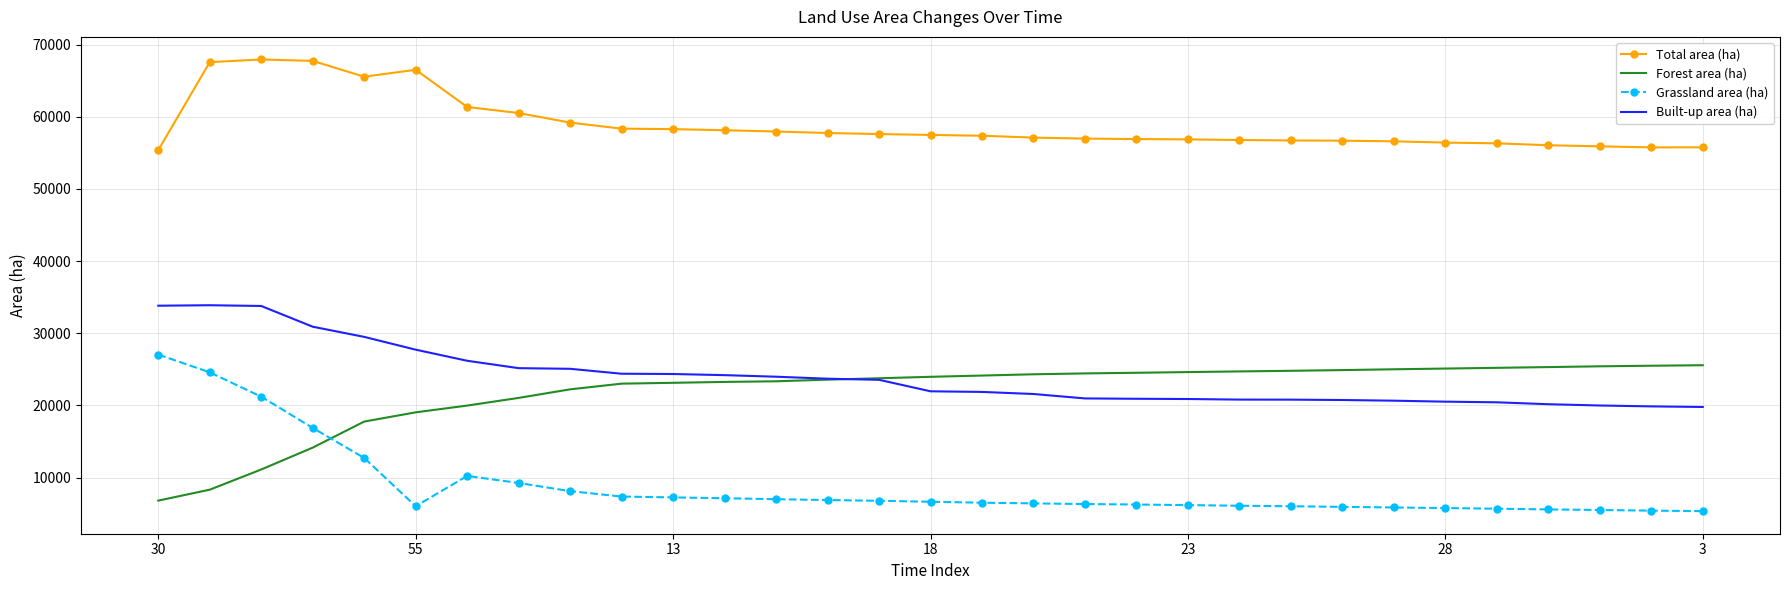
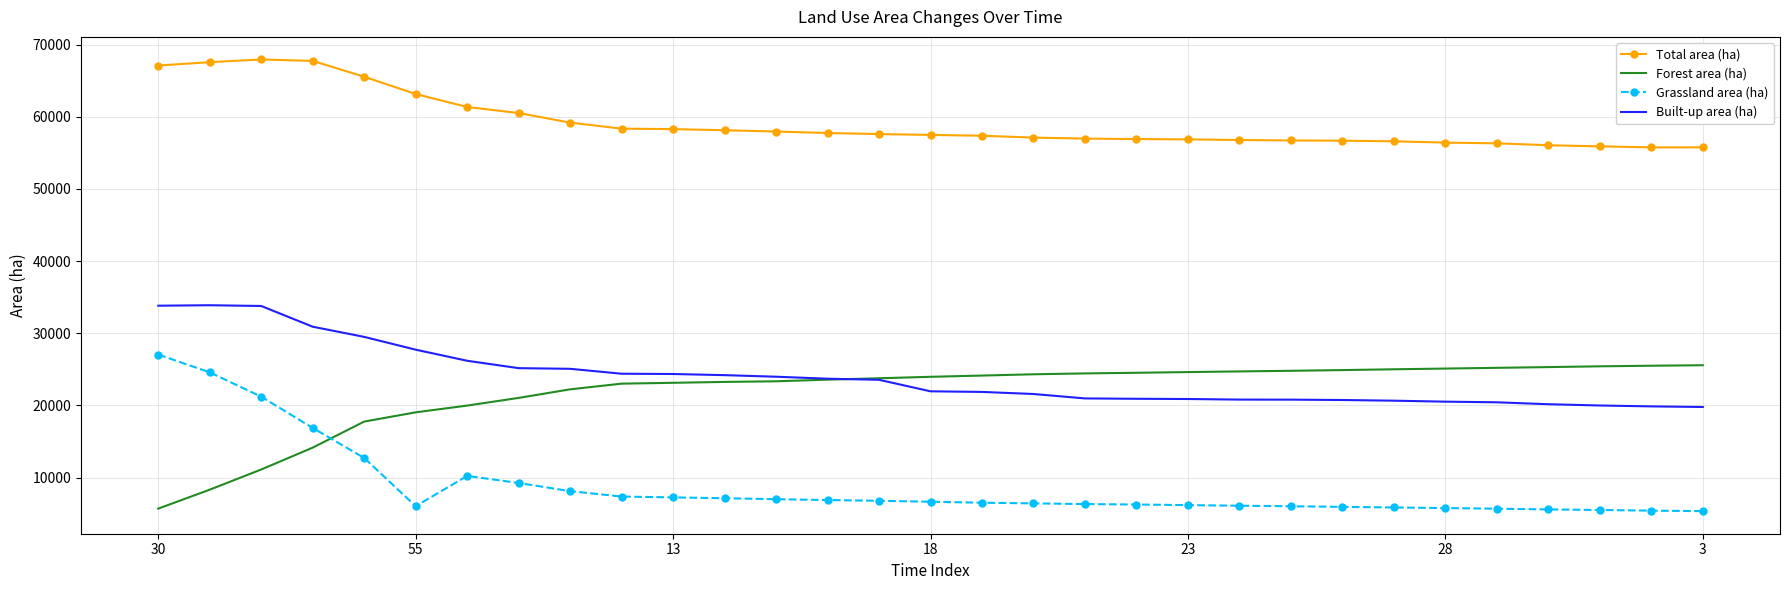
  {
    "Total area (ha)": {
-     "30": 55000,
-     "55": 67000
+     "30": 67000,
+     "55": 63000
    },
    "Forest area (ha)": {
-     "30": 7000,
+     "30": 6000,
      "55": 19000
    },
    "Grassland area (ha)": {
      "30": 27000,
      "55": 6000
    },
    "Built-up area (ha)": {
      "30": 34000,
      "55": 28000
    }
  }
